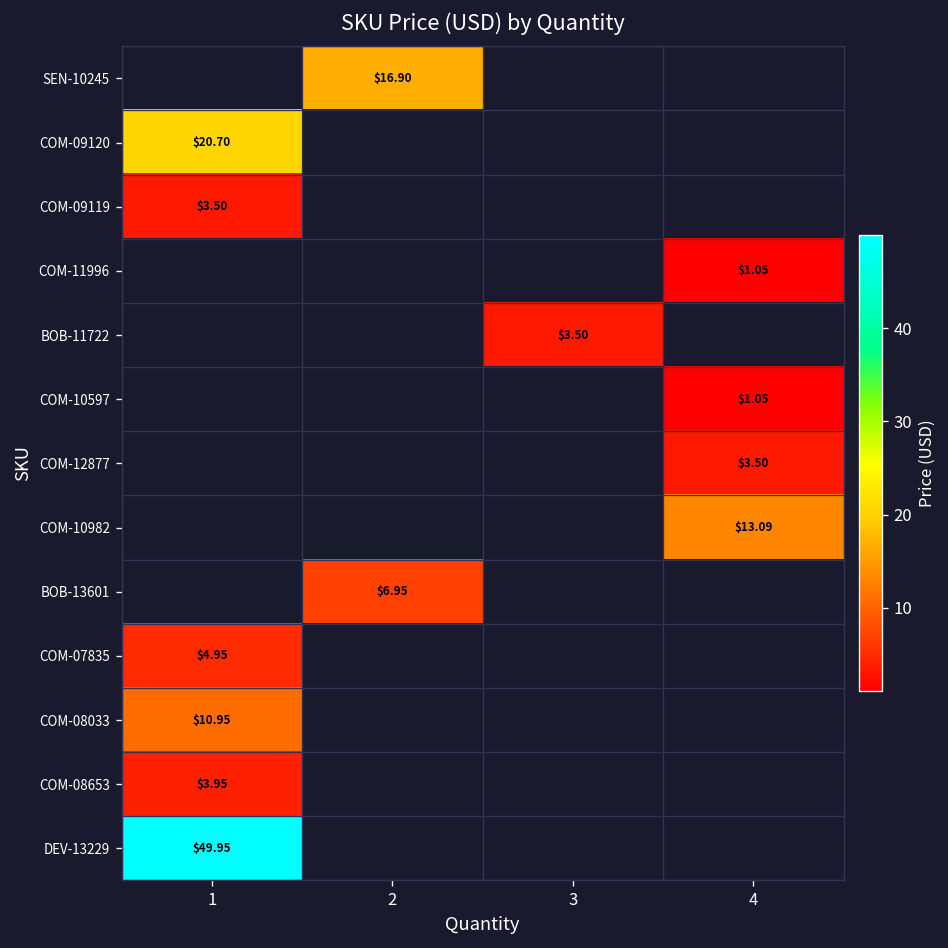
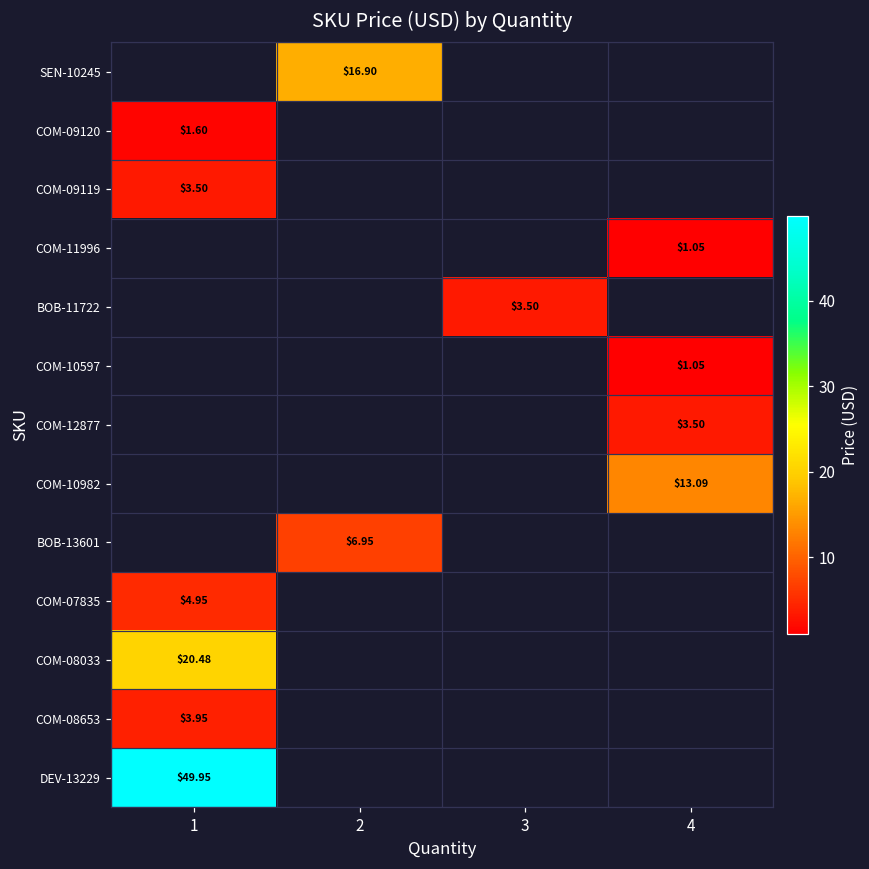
  {
    "SEN-10245": {
      "2": "$16.90"
    },
    "COM-09120": {
-     "1": "$20.70"
+     "1": "$1.60"
    },
    "COM-09119": {
      "1": "$3.50"
    },
    "COM-11996": {
      "4": "$1.05"
    },
    "BOB-11722": {
      "3": "$3.50"
    },
    "COM-10597": {
      "4": "$1.05"
    },
    "COM-12877": {
      "4": "$3.50"
    },
    "COM-10982": {
      "4": "$13.09"
    },
    "BOB-13601": {
      "2": "$6.95"
    },
    "COM-07835": {
      "1": "$4.95"
    },
    "COM-08033": {
-     "1": "$10.95"
+     "1": "$20.48"
    },
    "COM-08653": {
      "1": "$3.95"
    },
    "DEV-13229": {
      "1": "$49.95"
    }
  }
